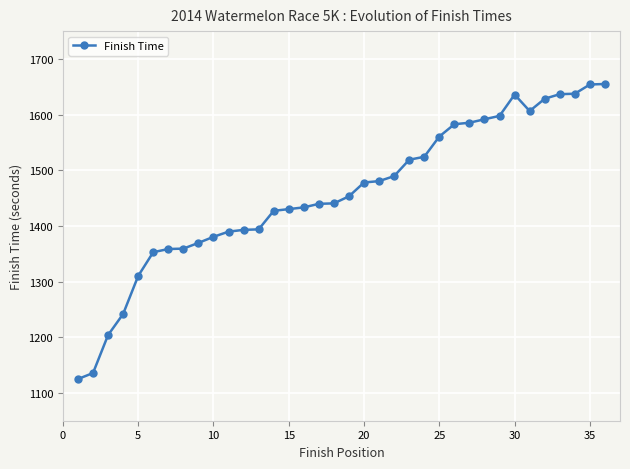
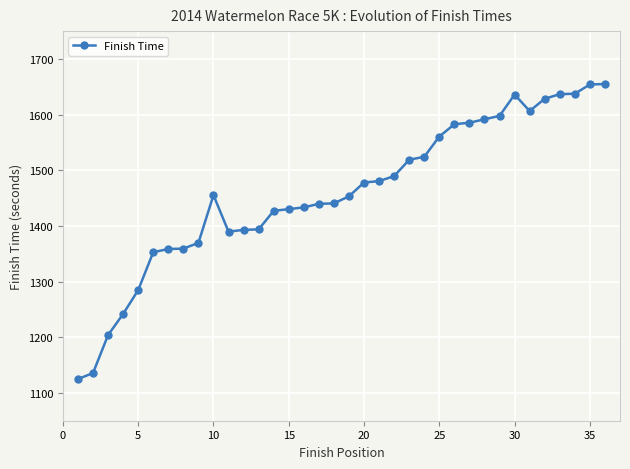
  {
-   "5": 1310,
-   "10": 1380,
+   "5": 1280,
+   "10": 1460,
    "15": 1430,
    "20": 1480,
    "25": 1560,
    "30": 1640,
    "35": 1650
  }
